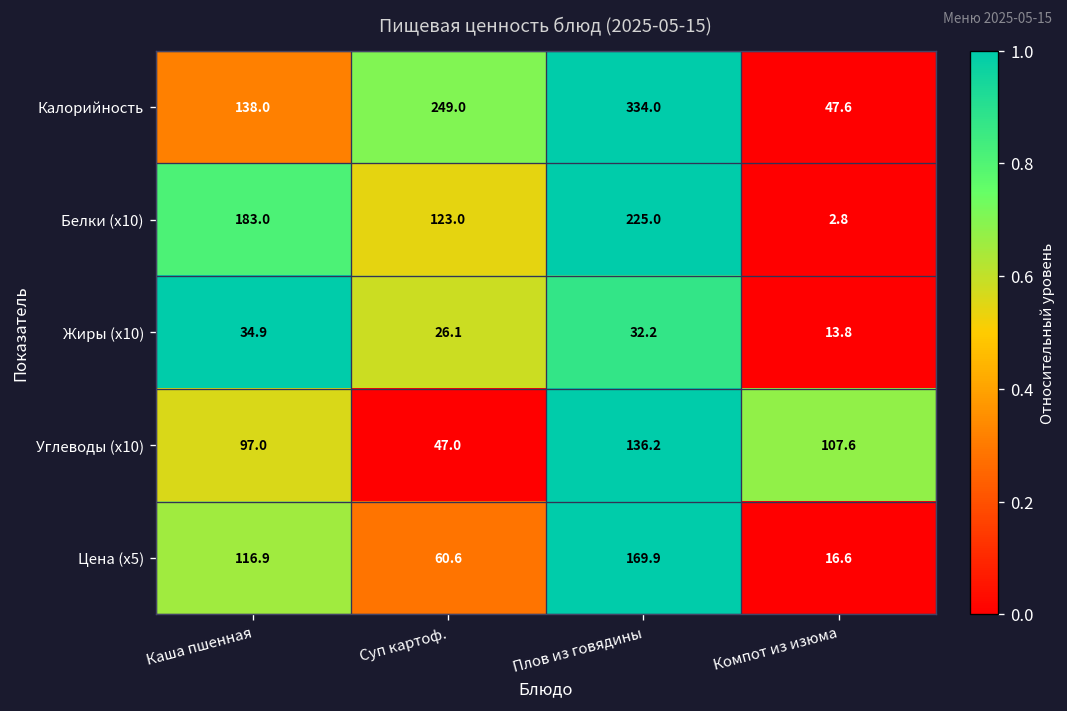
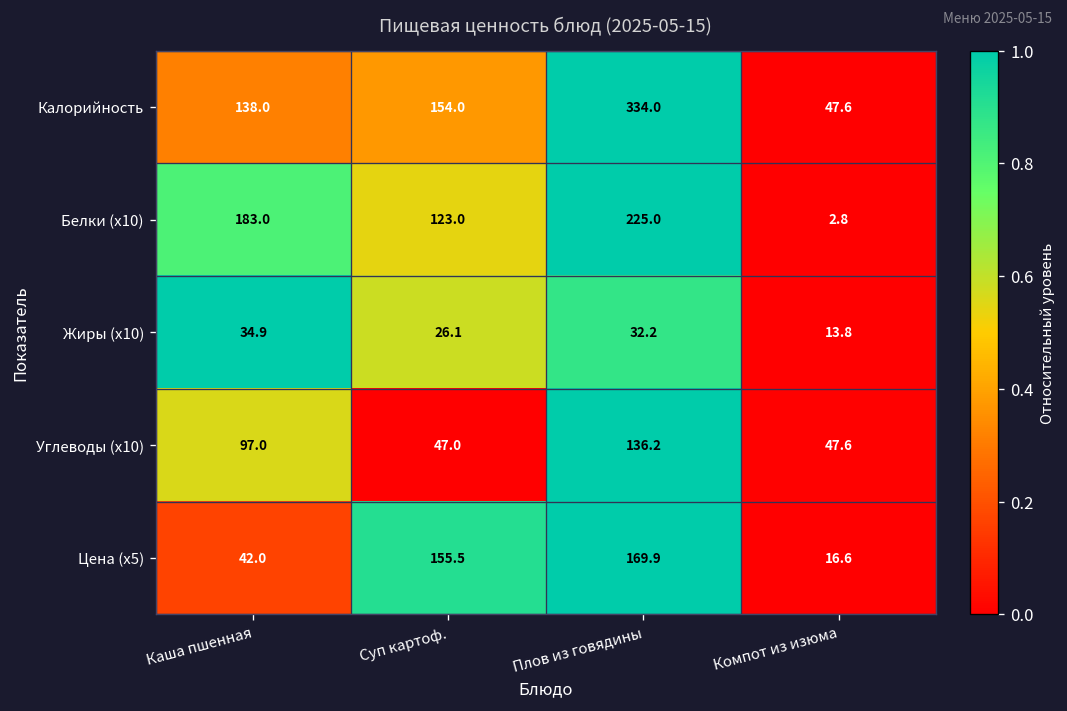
  {
    "Калорийность": {
      "Каша пшенная": 138.0,
-     "Суп картоф.": 249.0,
+     "Суп картоф.": 154.0,
      "Плов из говядины": 334.0,
      "Компот из изюма": 47.6
    },
    "Белки (x10)": {
      "Каша пшенная": 183.0,
      "Суп картоф.": 123.0,
      "Плов из говядины": 225.0,
      "Компот из изюма": 2.8
    },
    "Жиры (x10)": {
      "Каша пшенная": 34.9,
      "Суп картоф.": 26.1,
      "Плов из говядины": 32.2,
      "Компот из изюма": 13.8
    },
    "Углеводы (x10)": {
      "Каша пшенная": 97.0,
      "Суп картоф.": 47.0,
      "Плов из говядины": 136.2,
-     "Компот из изюма": 107.6
+     "Компот из изюма": 47.6
    },
    "Цена (x5)": {
-     "Каша пшенная": 116.9,
-     "Суп картоф.": 60.6,
+     "Каша пшенная": 42.0,
+     "Суп картоф.": 155.5,
      "Плов из говядины": 169.9,
      "Компот из изюма": 16.6
    }
  }
